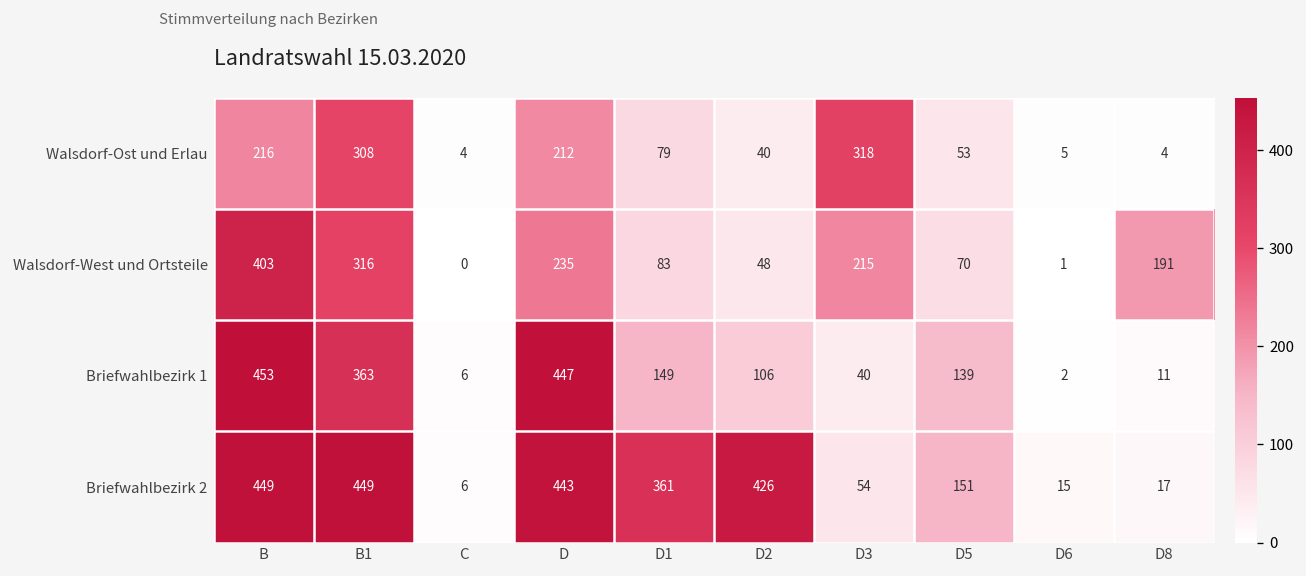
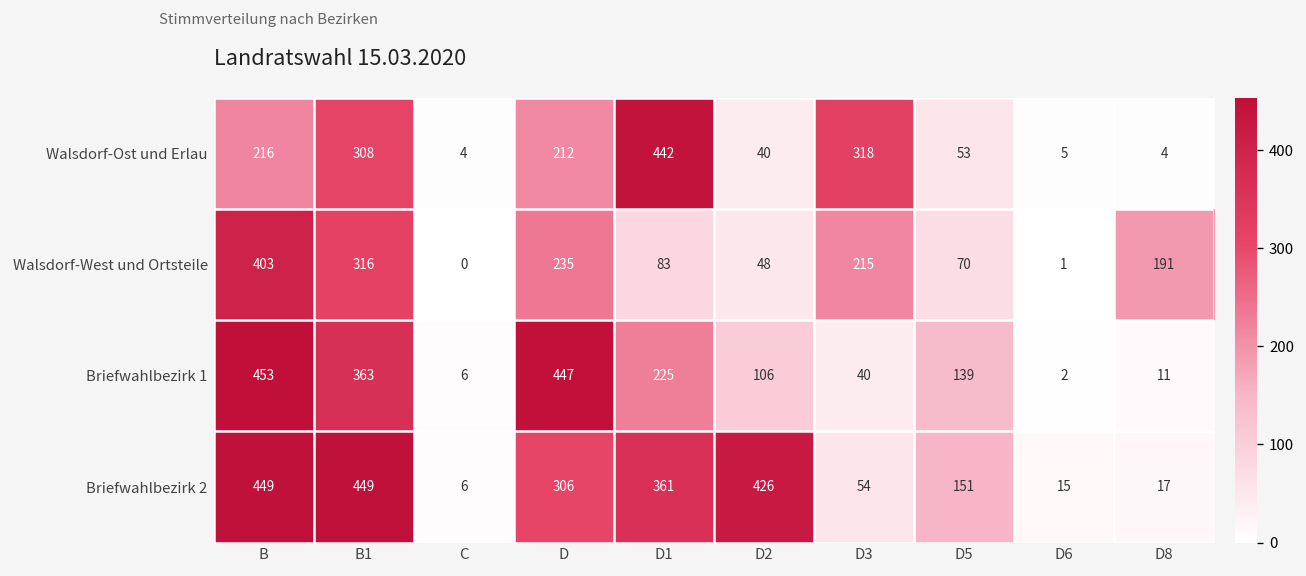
  {
    "Walsdorf-Ost und Erlau": {
      "B": 216,
      "B1": 308,
      "C": 4,
      "D": 212,
-     "D1": 79,
+     "D1": 442,
      "D2": 40,
      "D3": 318,
      "D5": 53,
      "D6": 5,
      "D8": 4
    },
    "Walsdorf-West und Ortsteile": {
      "B": 403,
      "B1": 316,
      "C": 0,
      "D": 235,
      "D1": 83,
      "D2": 48,
      "D3": 215,
      "D5": 70,
      "D6": 1,
      "D8": 191
    },
    "Briefwahlbezirk 1": {
      "B": 453,
      "B1": 363,
      "C": 6,
      "D": 447,
-     "D1": 149,
+     "D1": 225,
      "D2": 106,
      "D3": 40,
      "D5": 139,
      "D6": 2,
      "D8": 11
    },
    "Briefwahlbezirk 2": {
      "B": 449,
      "B1": 449,
      "C": 6,
-     "D": 443,
+     "D": 306,
      "D1": 361,
      "D2": 426,
      "D3": 54,
      "D5": 151,
      "D6": 15,
      "D8": 17
    }
  }
